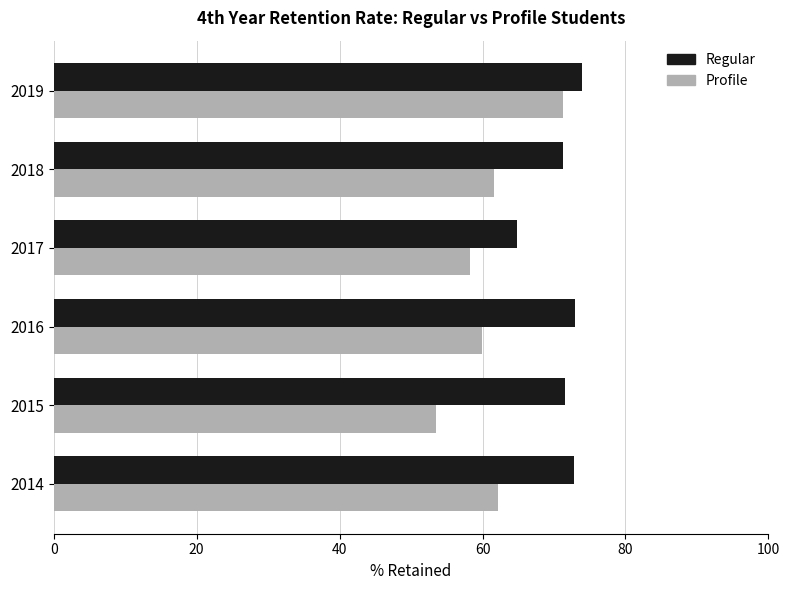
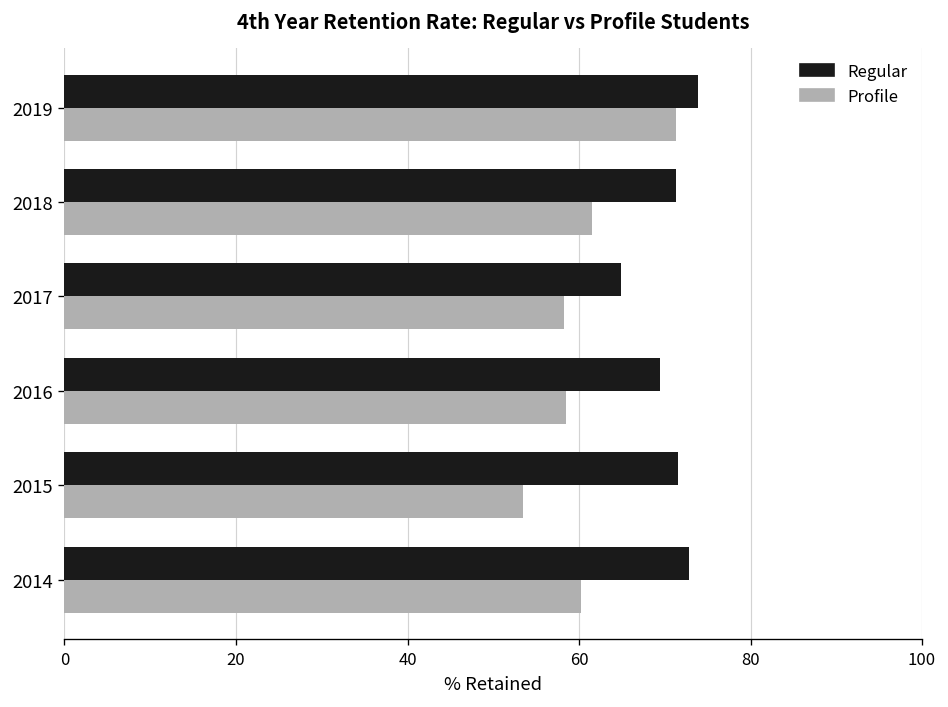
  {
    "Regular": {
      "2019": 74,
      "2018": 71,
      "2017": 65,
-     "2016": 73,
+     "2016": 69,
      "2015": 72,
      "2014": 73
    },
    "Profile": {
      "2019": 71,
      "2018": 62,
      "2017": 58,
-     "2016": 60,
+     "2016": 58,
      "2015": 54,
-     "2014": 62
+     "2014": 60
    }
  }
